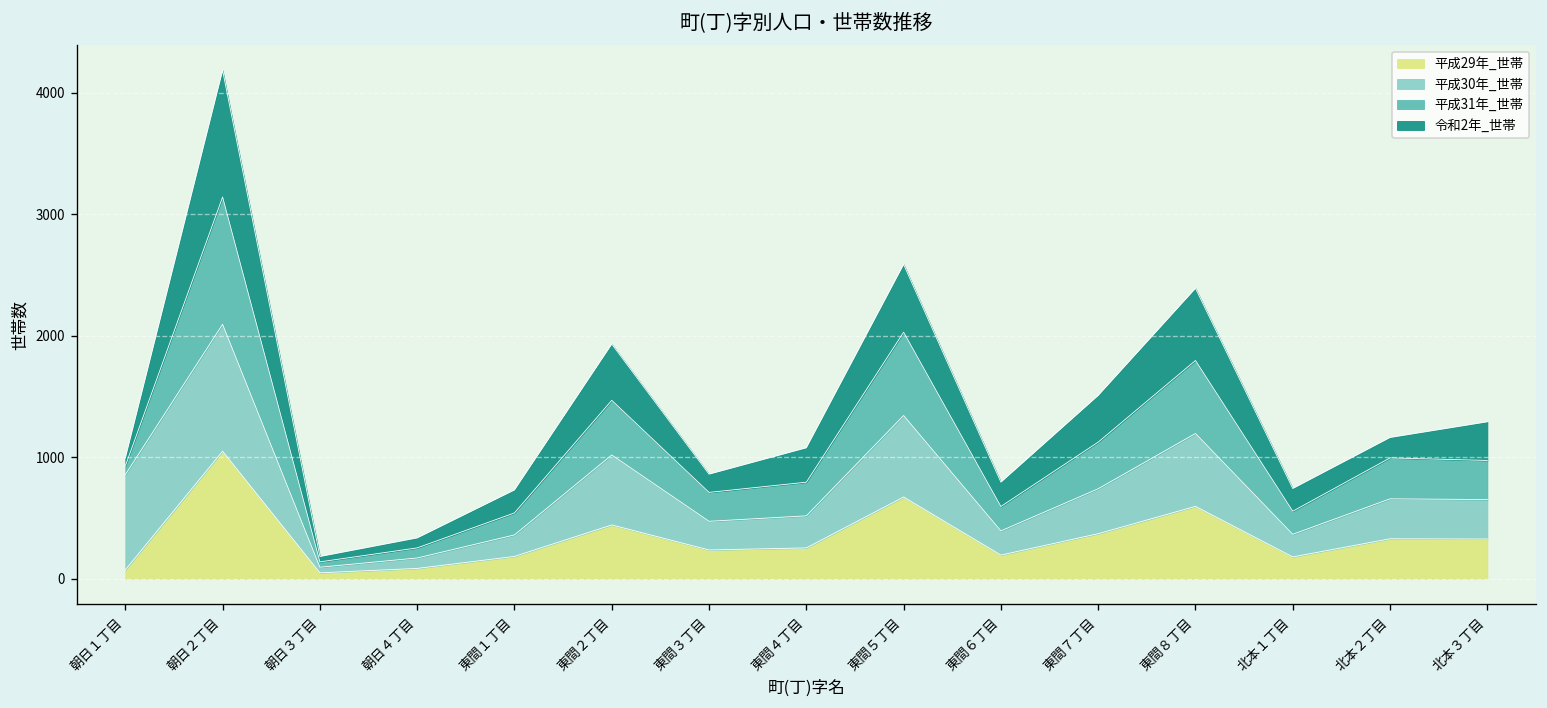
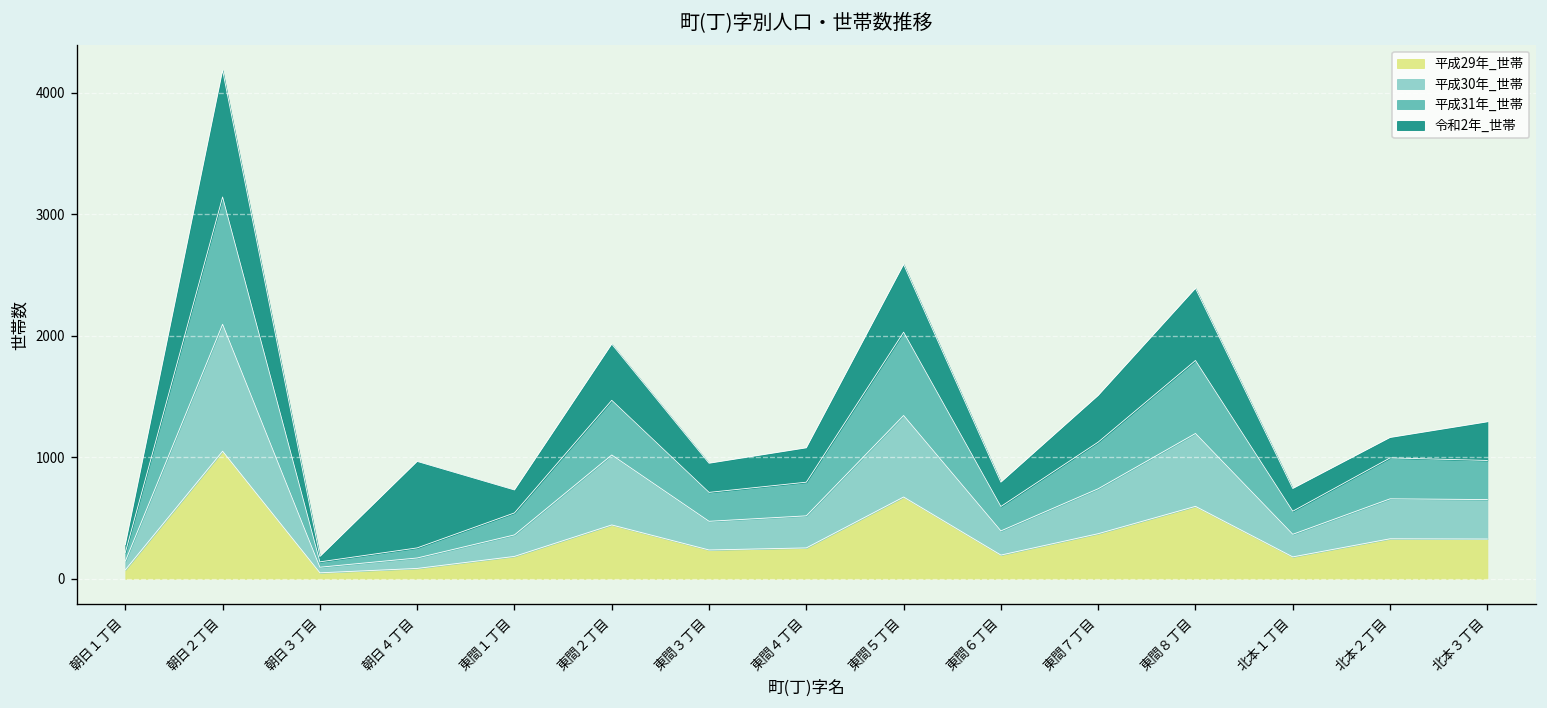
  {
    "平成29年_世帯": {
      "朝日１丁目": 70,
      "朝日２丁目": 1050,
      "朝日３丁目": 50,
      "朝日４丁目": 90,
      "東間１丁目": 180,
      "東間２丁目": 440,
      "東間３丁目": 240,
      "東間４丁目": 250,
      "東間５丁目": 670,
      "東間６丁目": 200,
      "東間７丁目": 370,
      "東間８丁目": 600,
      "北本１丁目": 180,
      "北本２丁目": 330,
      "北本３丁目": 330
    },
    "平成30年_世帯": {
-     "朝日１丁目": 780,
+     "朝日１丁目": 70,
      "朝日２丁目": 1050,
      "朝日３丁目": 50,
      "朝日４丁目": 90,
      "東間１丁目": 180,
      "東間２丁目": 580,
      "東間３丁目": 240,
      "東間４丁目": 260,
      "東間５丁目": 670,
      "東間６丁目": 200,
      "東間７丁目": 370,
      "東間８丁目": 600,
      "北本１丁目": 190,
      "北本２丁目": 330,
      "北本３丁目": 330
    },
    "平成31年_世帯": {
      "朝日１丁目": 70,
      "朝日２丁目": 1050,
      "朝日３丁目": 40,
      "朝日４丁目": 80,
      "東間１丁目": 180,
      "東間２丁目": 450,
      "東間３丁目": 240,
      "東間４丁目": 280,
      "東間５丁目": 690,
      "東間６丁目": 200,
      "東間７丁目": 380,
      "東間８丁目": 600,
      "北本１丁目": 190,
      "北本２丁目": 340,
      "北本３丁目": 320
    },
    "令和2年_世帯": {
      "朝日１丁目": 70,
      "朝日２丁目": 1040,
      "朝日３丁目": 40,
-     "朝日４丁目": 80,
+     "朝日４丁目": 710,
      "東間１丁目": 190,
      "東間２丁目": 460,
-     "東間３丁目": 150,
+     "東間３丁目": 240,
      "東間４丁目": 280,
      "東間５丁目": 560,
      "東間６丁目": 200,
      "東間７丁目": 380,
      "東間８丁目": 590,
      "北本１丁目": 190,
      "北本２丁目": 170,
      "北本３丁目": 320
    }
  }
